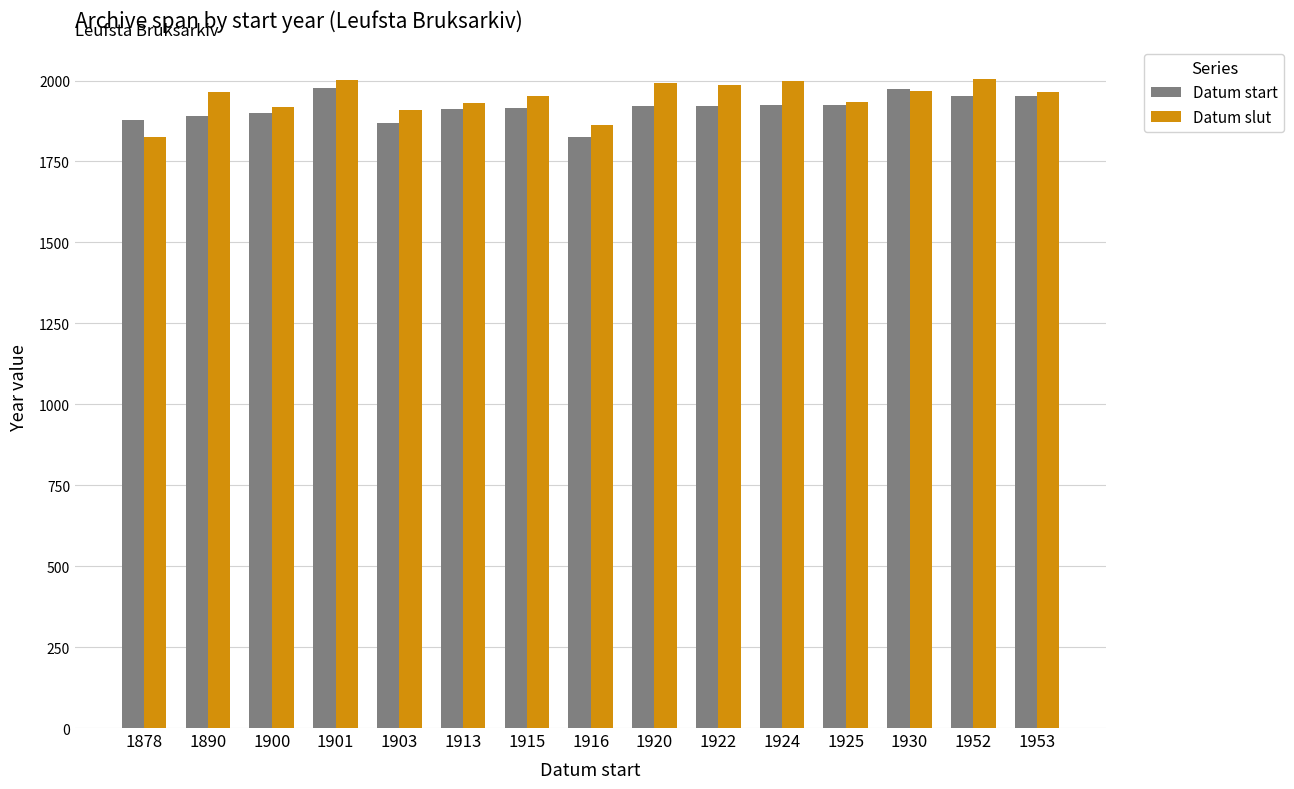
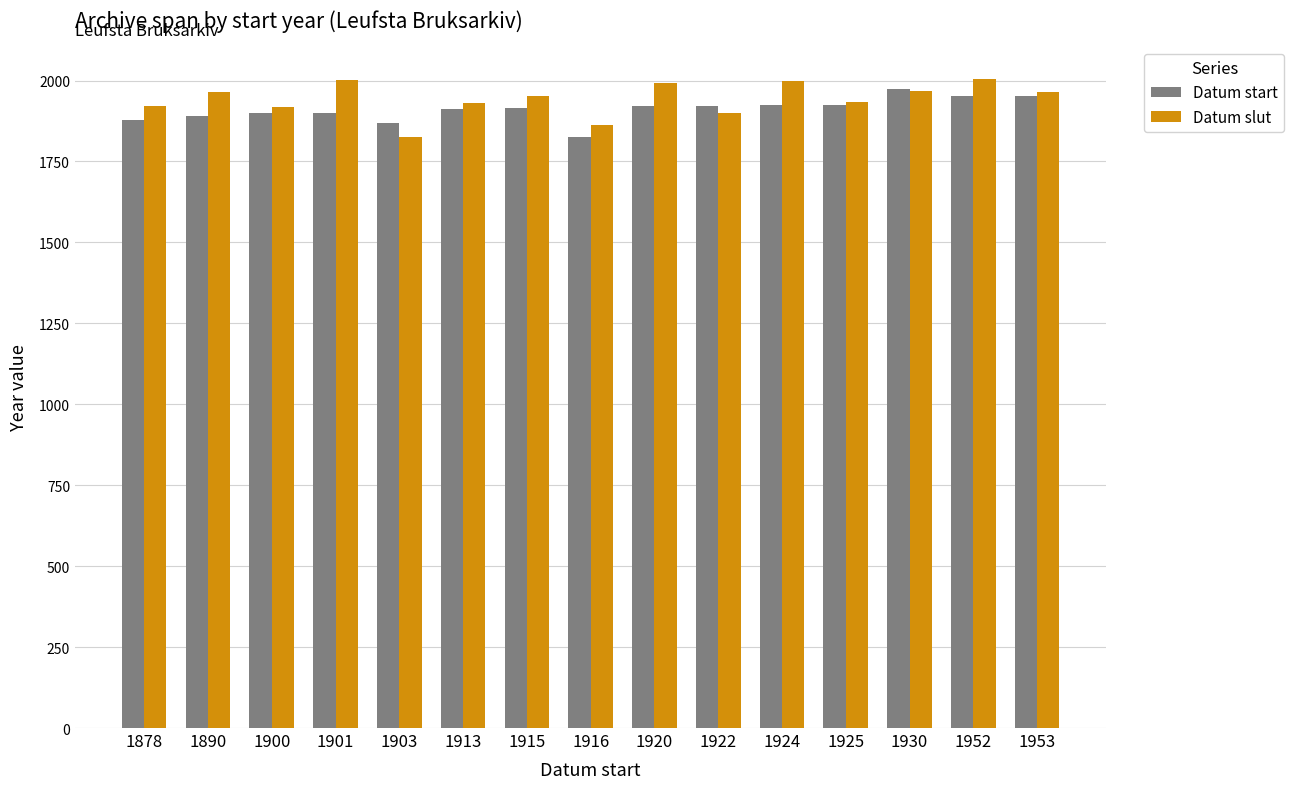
  {
    "Datum start": {
      "1878": 1880,
      "1890": 1890,
      "1900": 1900,
-     "1901": 1980,
+     "1901": 1900,
      "1903": 1870,
      "1913": 1910,
      "1915": 1920,
      "1916": 1830,
      "1920": 1920,
      "1922": 1920,
      "1924": 1920,
      "1925": 1930,
      "1930": 1970,
      "1952": 1950,
      "1953": 1950
    },
    "Datum slut": {
-     "1878": 1820,
+     "1878": 1920,
      "1890": 1970,
      "1900": 1920,
      "1901": 2000,
-     "1903": 1910,
+     "1903": 1820,
      "1913": 1930,
      "1915": 1950,
      "1916": 1860,
      "1920": 1990,
-     "1922": 1990,
+     "1922": 1900,
      "1924": 2000,
      "1925": 1930,
      "1930": 1970,
      "1952": 2010,
      "1953": 1970
    }
  }
